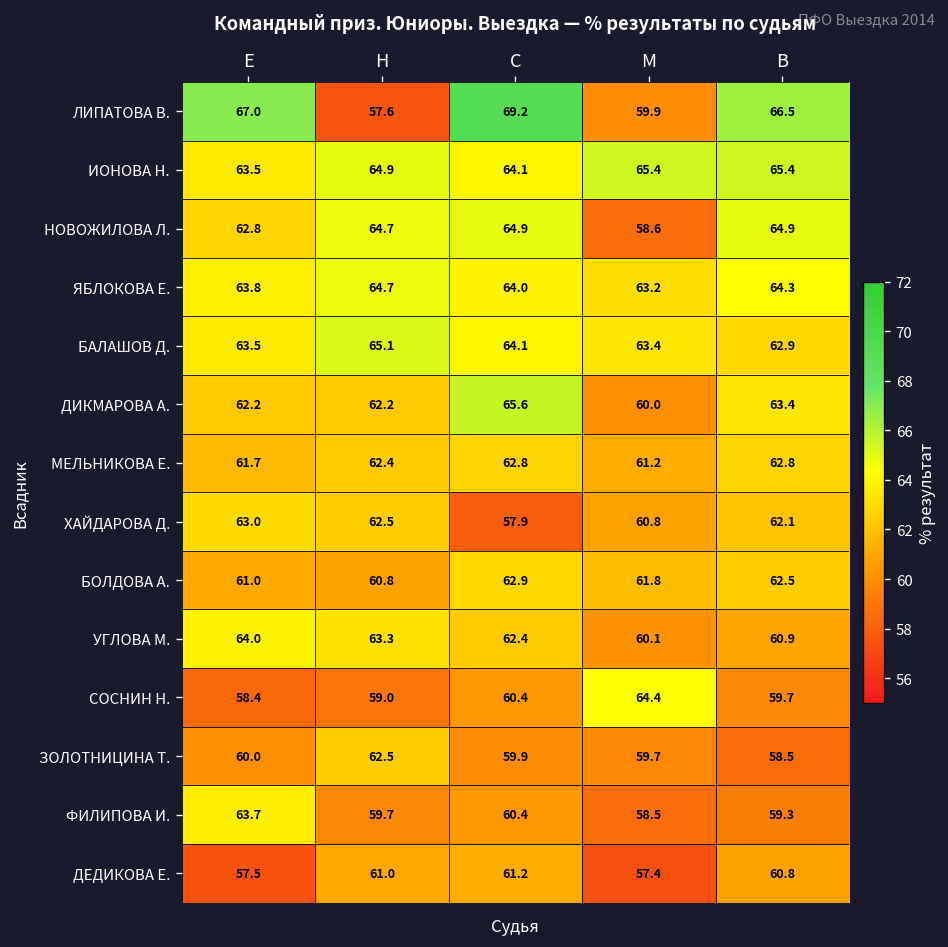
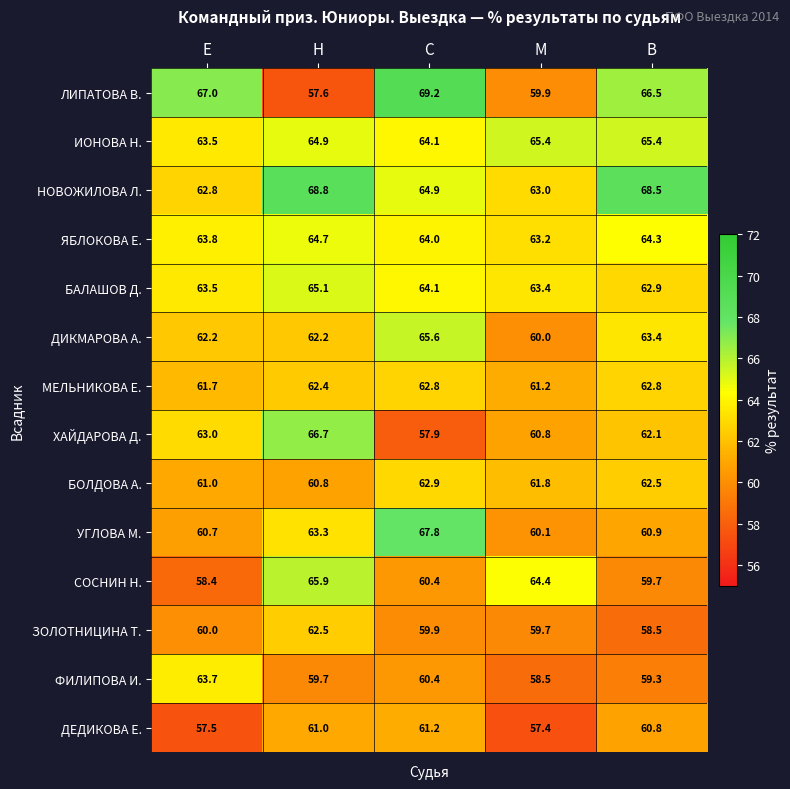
  {
    "ЛИПАТОВА В.": {
      "Е": 67.0,
      "Н": 57.6,
      "С": 69.2,
      "М": 59.9,
      "В": 66.5
    },
    "ИОНОВА Н.": {
      "Е": 63.5,
      "Н": 64.9,
      "С": 64.1,
      "М": 65.4,
      "В": 65.4
    },
    "НОВОЖИЛОВА Л.": {
      "Е": 62.8,
-     "Н": 64.7,
+     "Н": 68.8,
      "С": 64.9,
-     "М": 58.6,
-     "В": 64.9
+     "М": 63.0,
+     "В": 68.5
    },
    "ЯБЛОКОВА Е.": {
      "Е": 63.8,
      "Н": 64.7,
      "С": 64.0,
      "М": 63.2,
      "В": 64.3
    },
    "БАЛАШОВ Д.": {
      "Е": 63.5,
      "Н": 65.1,
      "С": 64.1,
      "М": 63.4,
      "В": 62.9
    },
    "ДИКМАРОВА А.": {
      "Е": 62.2,
      "Н": 62.2,
      "С": 65.6,
      "М": 60.0,
      "В": 63.4
    },
    "МЕЛЬНИКОВА Е.": {
      "Е": 61.7,
      "Н": 62.4,
      "С": 62.8,
      "М": 61.2,
      "В": 62.8
    },
    "ХАЙДАРОВА Д.": {
      "Е": 63.0,
-     "Н": 62.5,
+     "Н": 66.7,
      "С": 57.9,
      "М": 60.8,
      "В": 62.1
    },
    "БОЛДОВА А.": {
      "Е": 61.0,
      "Н": 60.8,
      "С": 62.9,
      "М": 61.8,
      "В": 62.5
    },
    "УГЛОВА М.": {
-     "Е": 64.0,
+     "Е": 60.7,
      "Н": 63.3,
-     "С": 62.4,
+     "С": 67.8,
      "М": 60.1,
      "В": 60.9
    },
    "СОСНИН Н.": {
      "Е": 58.4,
-     "Н": 59.0,
+     "Н": 65.9,
      "С": 60.4,
      "М": 64.4,
      "В": 59.7
    },
    "ЗОЛОТНИЦИНА Т.": {
      "Е": 60.0,
      "Н": 62.5,
      "С": 59.9,
      "М": 59.7,
      "В": 58.5
    },
    "ФИЛИПОВА И.": {
      "Е": 63.7,
      "Н": 59.7,
      "С": 60.4,
      "М": 58.5,
      "В": 59.3
    },
    "ДЕДИКОВА Е.": {
      "Е": 57.5,
      "Н": 61.0,
      "С": 61.2,
      "М": 57.4,
      "В": 60.8
    }
  }
